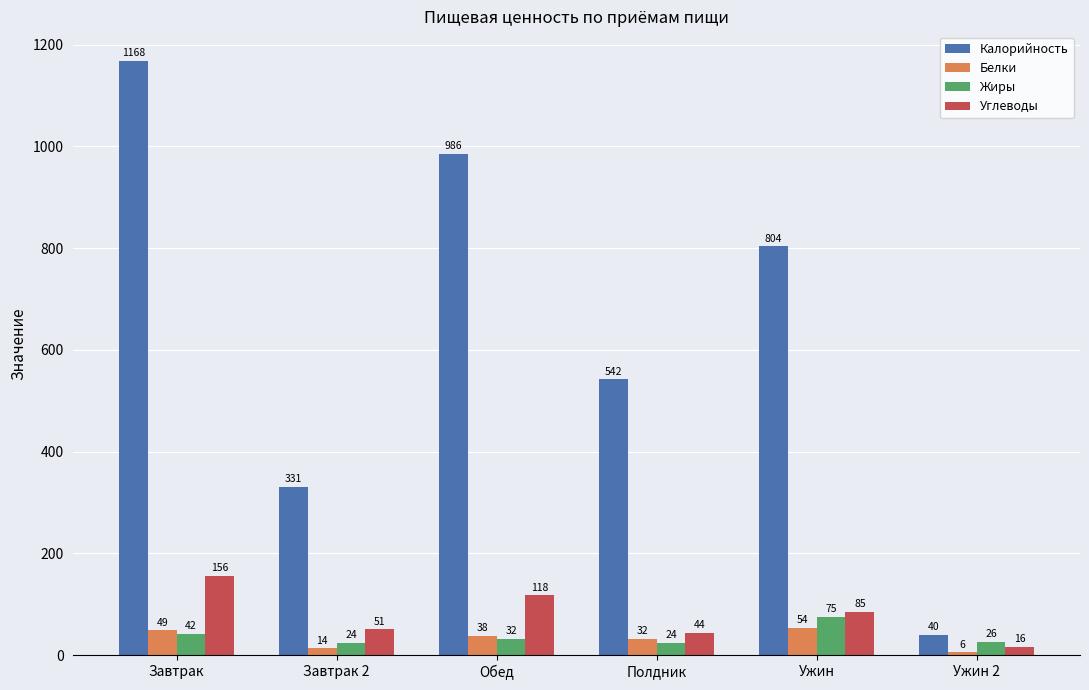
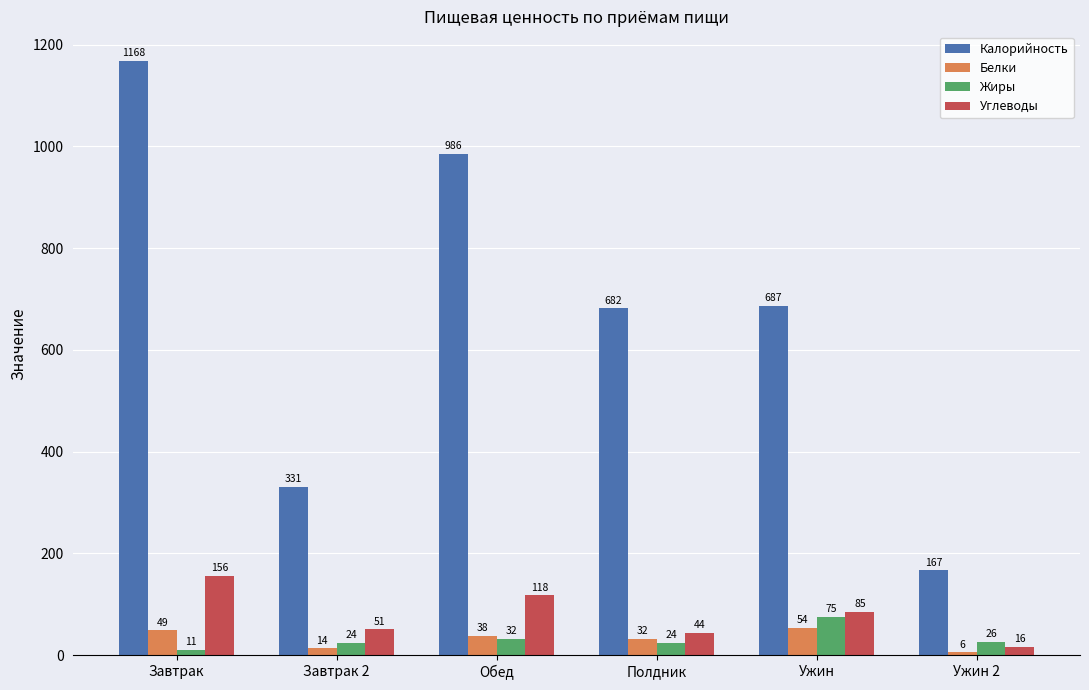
  {
    "Калорийность": {
      "Завтрак": 1168,
      "Завтрак 2": 331,
      "Обед": 986,
-     "Полдник": 542,
-     "Ужин": 804,
-     "Ужин 2": 40
+     "Полдник": 682,
+     "Ужин": 687,
+     "Ужин 2": 167
    },
    "Жиры": {
-     "Завтрак": 42,
+     "Завтрак": 11,
      "Завтрак 2": 24,
      "Обед": 32,
      "Полдник": 24,
      "Ужин": 75,
      "Ужин 2": 26
    }
  }
